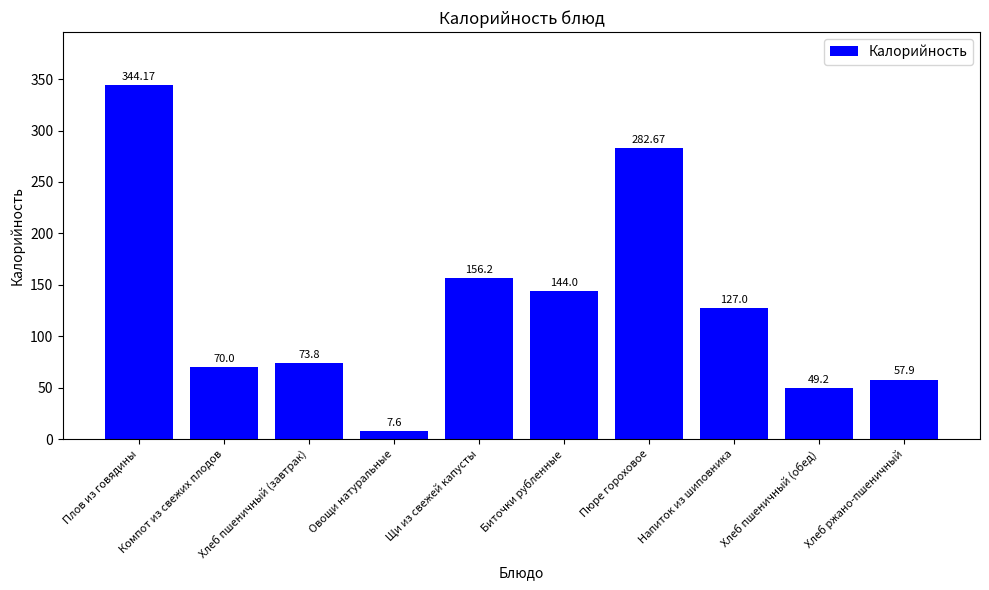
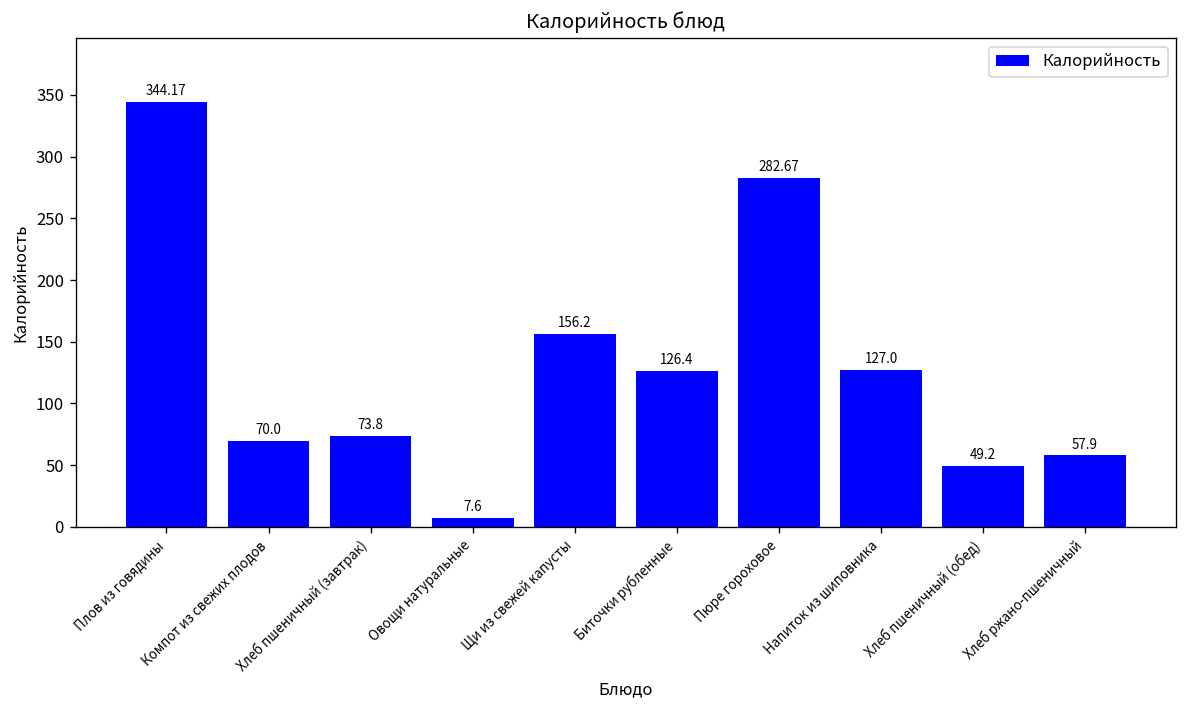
  {
    "Плов из говядины": 344.17,
    "Компот из свежих плодов": 70.0,
    "Хлеб пшеничный (завтрак)": 73.8,
    "Овощи натуральные": 7.6,
    "Щи из свежей капусты": 156.2,
-   "Биточки рубленные": 144.0,
+   "Биточки рубленные": 126.4,
    "Пюре гороховое": 282.67,
    "Напиток из шиповника": 127.0,
    "Хлеб пшеничный (обед)": 49.2,
    "Хлеб ржано-пшеничный": 57.9
  }
